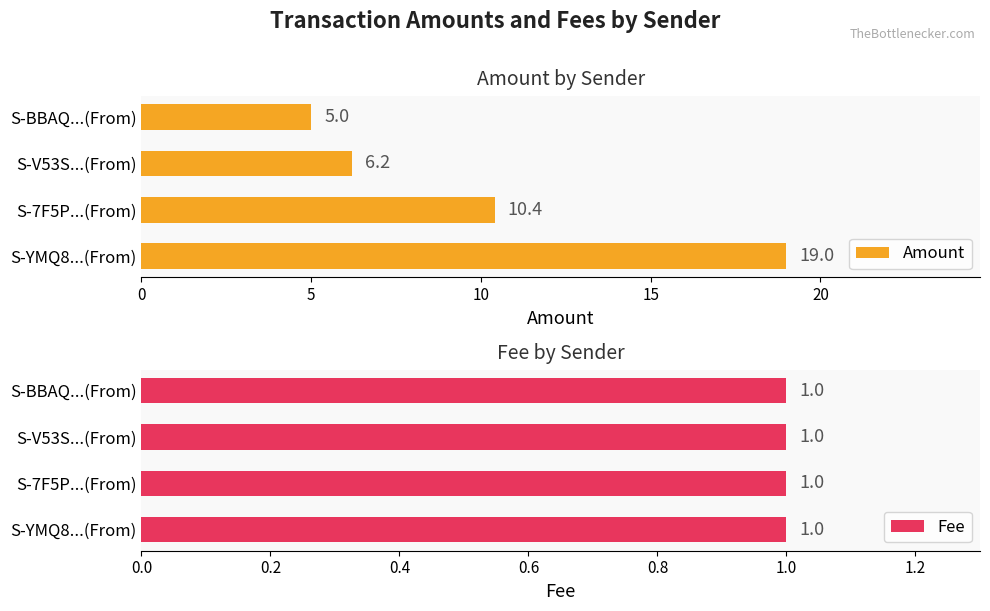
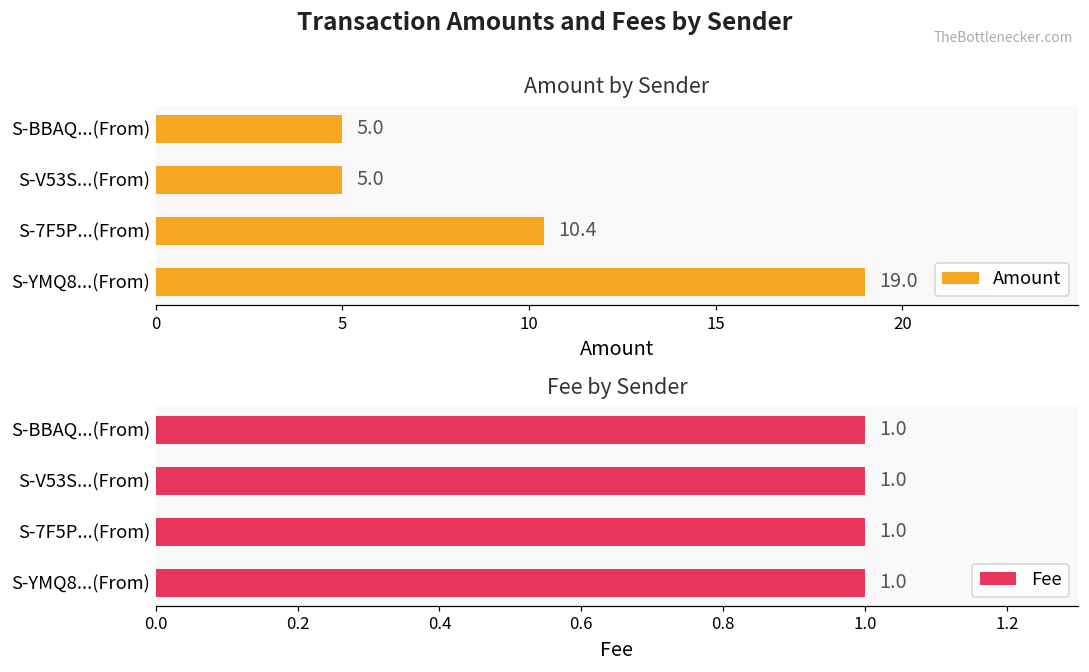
  {
    "Amount by Sender": {
      "S-BBAQ...(From)": 5.0,
-     "S-V53S...(From)": 6.2,
+     "S-V53S...(From)": 5.0,
      "S-7F5P...(From)": 10.4,
      "S-YMQ8...(From)": 19.0
    },
    "Fee by Sender": {
      "S-BBAQ...(From)": 1.0,
      "S-V53S...(From)": 1.0,
      "S-7F5P...(From)": 1.0,
      "S-YMQ8...(From)": 1.0
    }
  }
